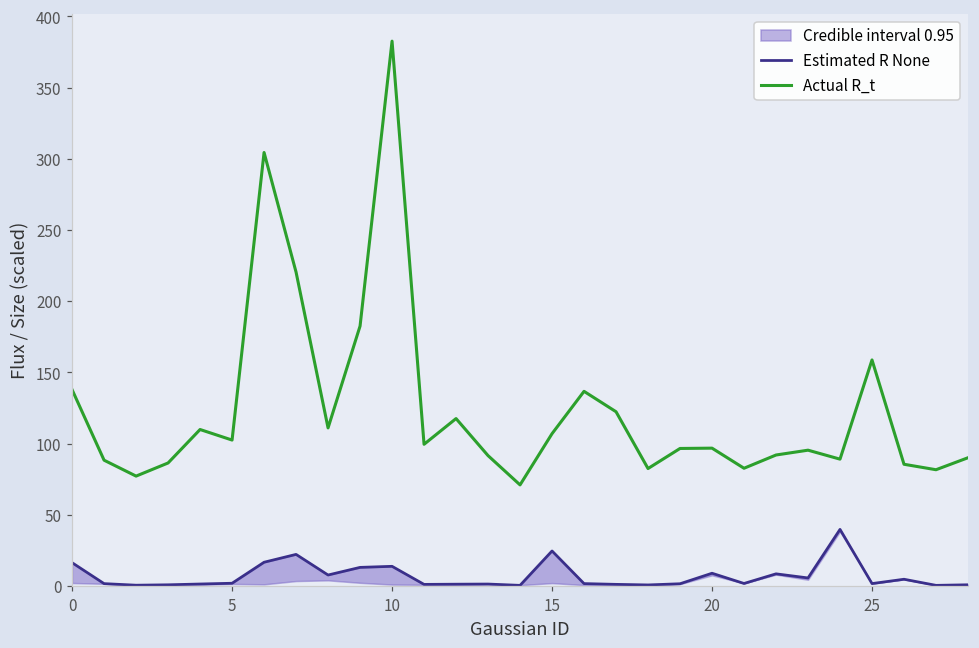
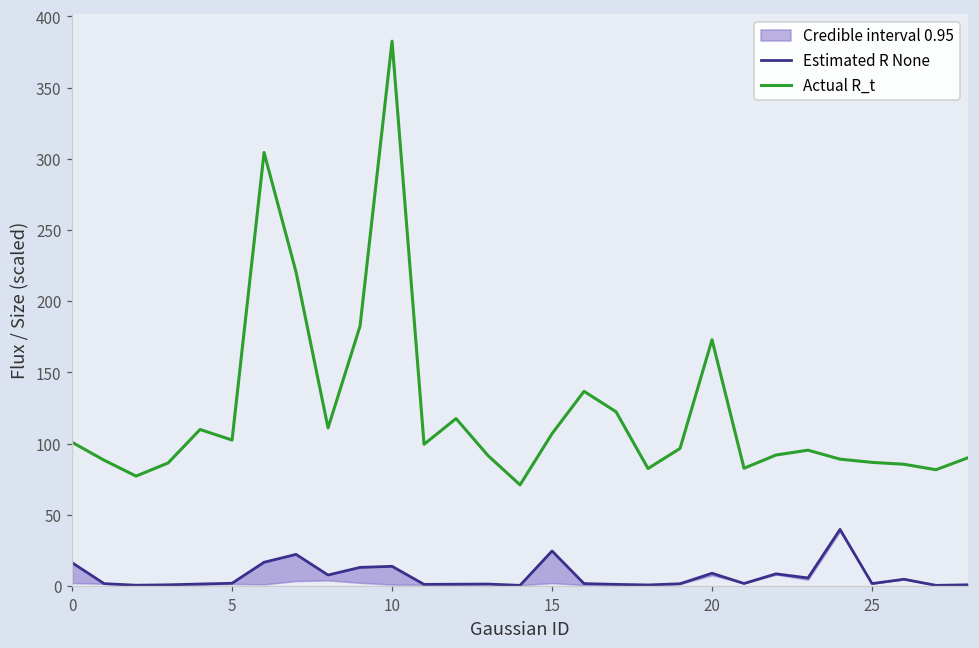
  {
    "Actual R_t": {
-     "0": 138,
+     "0": 101,
      "5": 103,
      "10": 383,
      "15": 107,
-     "20": 97,
-     "25": 159
+     "20": 173,
+     "25": 87
    }
  }
